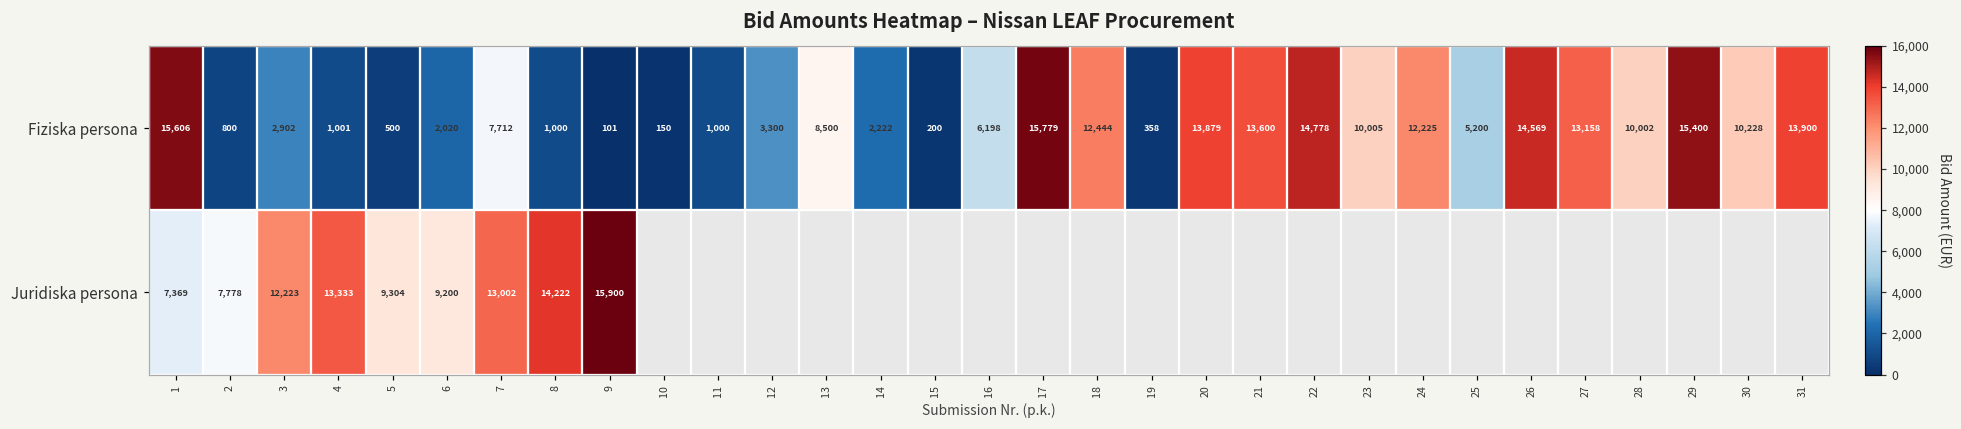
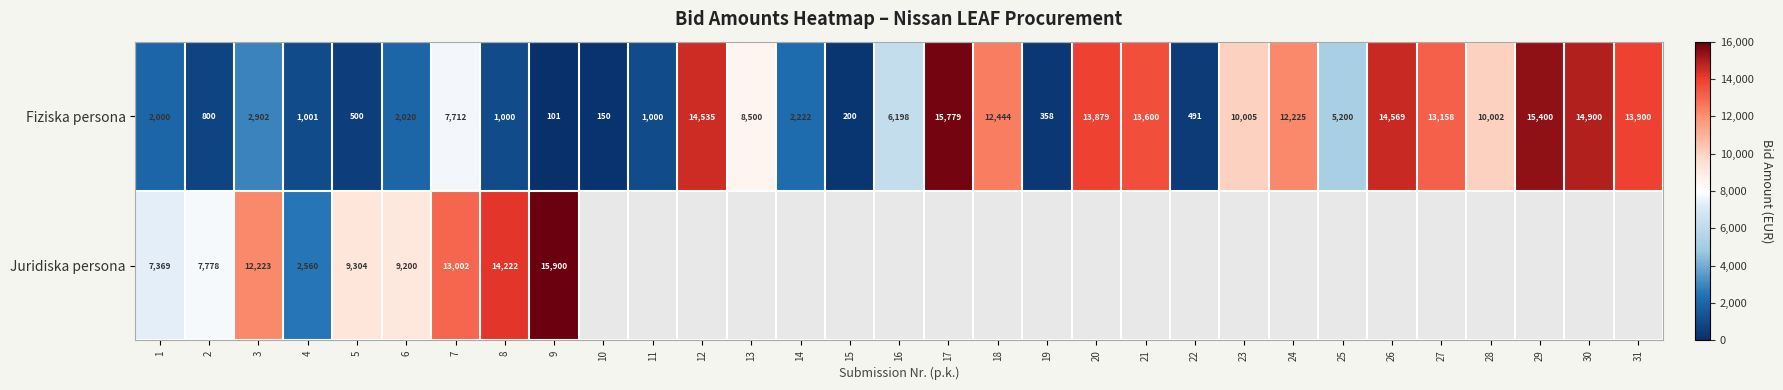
  {
    "Fiziska persona": {
-     "1": "15,606",
+     "1": "2,000",
      "2": "800",
      "3": "2,902",
      "4": "1,001",
      "5": "500",
      "6": "2,020",
      "7": "7,712",
      "8": "1,000",
      "9": "101",
      "10": "150",
      "11": "1,000",
-     "12": "3,300",
+     "12": "14,535",
      "13": "8,500",
      "14": "2,222",
      "15": "200",
      "16": "6,198",
      "17": "15,779",
      "18": "12,444",
      "19": "358",
      "20": "13,879",
      "21": "13,600",
-     "22": "14,778",
+     "22": "491",
      "23": "10,005",
      "24": "12,225",
      "25": "5,200",
      "26": "14,569",
      "27": "13,158",
      "28": "10,002",
      "29": "15,400",
-     "30": "10,228",
+     "30": "14,900",
      "31": "13,900"
    },
    "Juridiska persona": {
      "1": "7,369",
      "2": "7,778",
      "3": "12,223",
-     "4": "13,333",
+     "4": "2,560",
      "5": "9,304",
      "6": "9,200",
      "7": "13,002",
      "8": "14,222",
      "9": "15,900"
    }
  }
